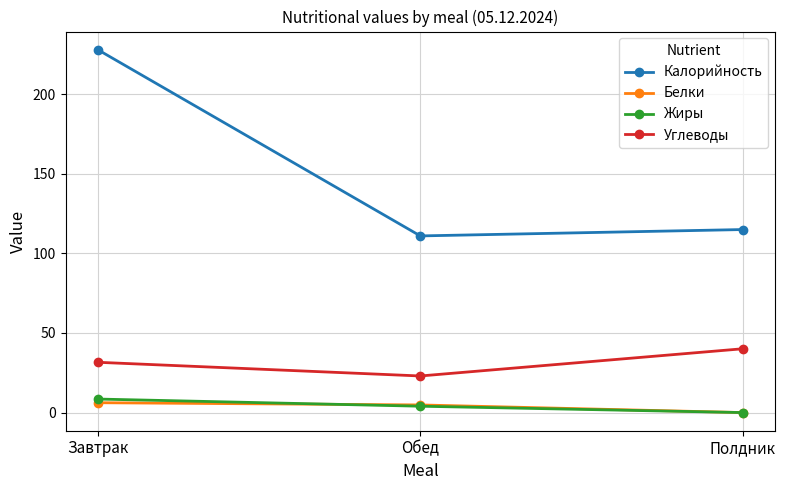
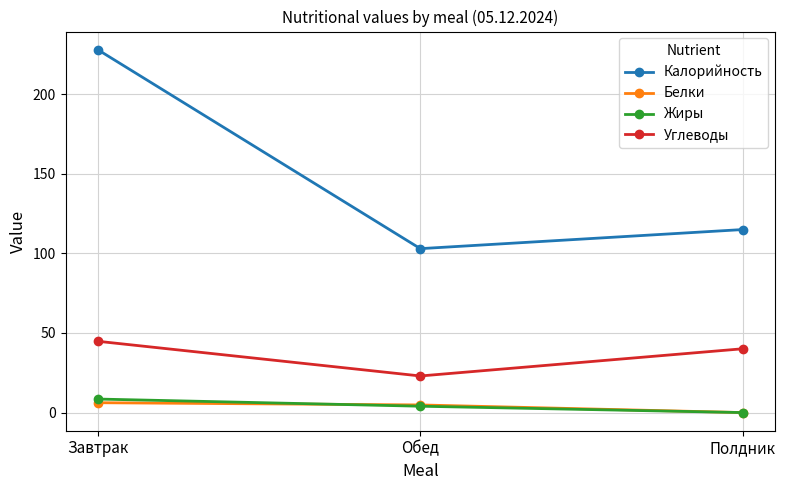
  {
    "Калорийность": {
      "Завтрак": 228,
-     "Обед": 111,
+     "Обед": 103,
      "Полдник": 115
    },
    "Белки": {
      "Завтрак": 6
    },
    "Жиры": {
      "Завтрак": 9
    },
    "Углеводы": {
-     "Завтрак": 32,
+     "Завтрак": 45,
      "Обед": 23,
      "Полдник": 40
    }
  }
